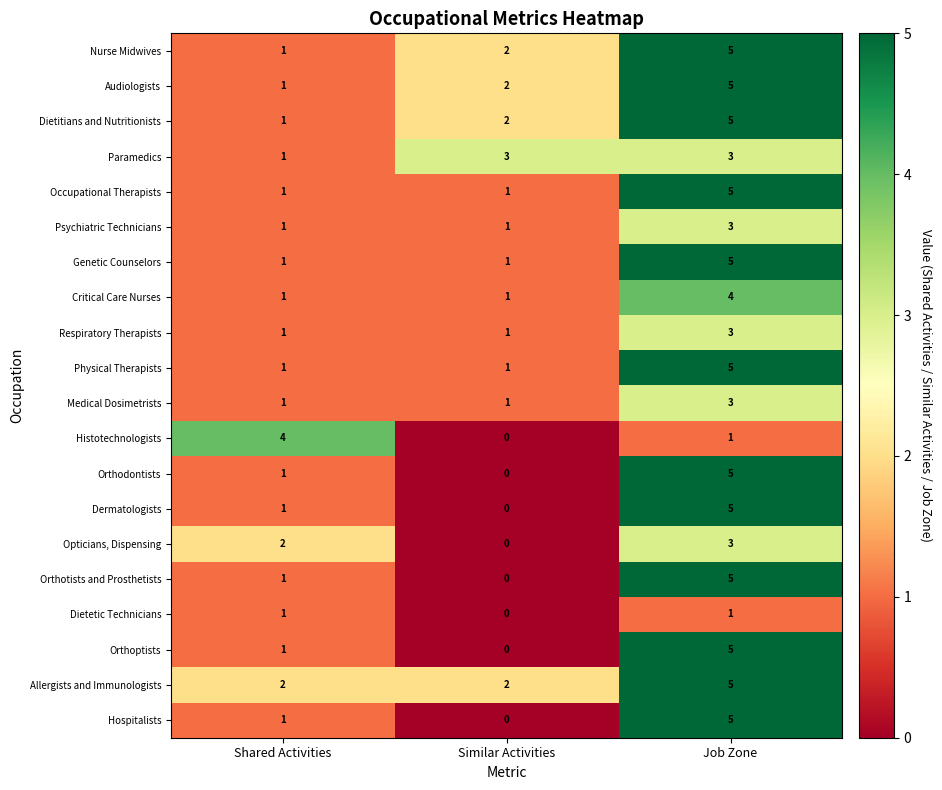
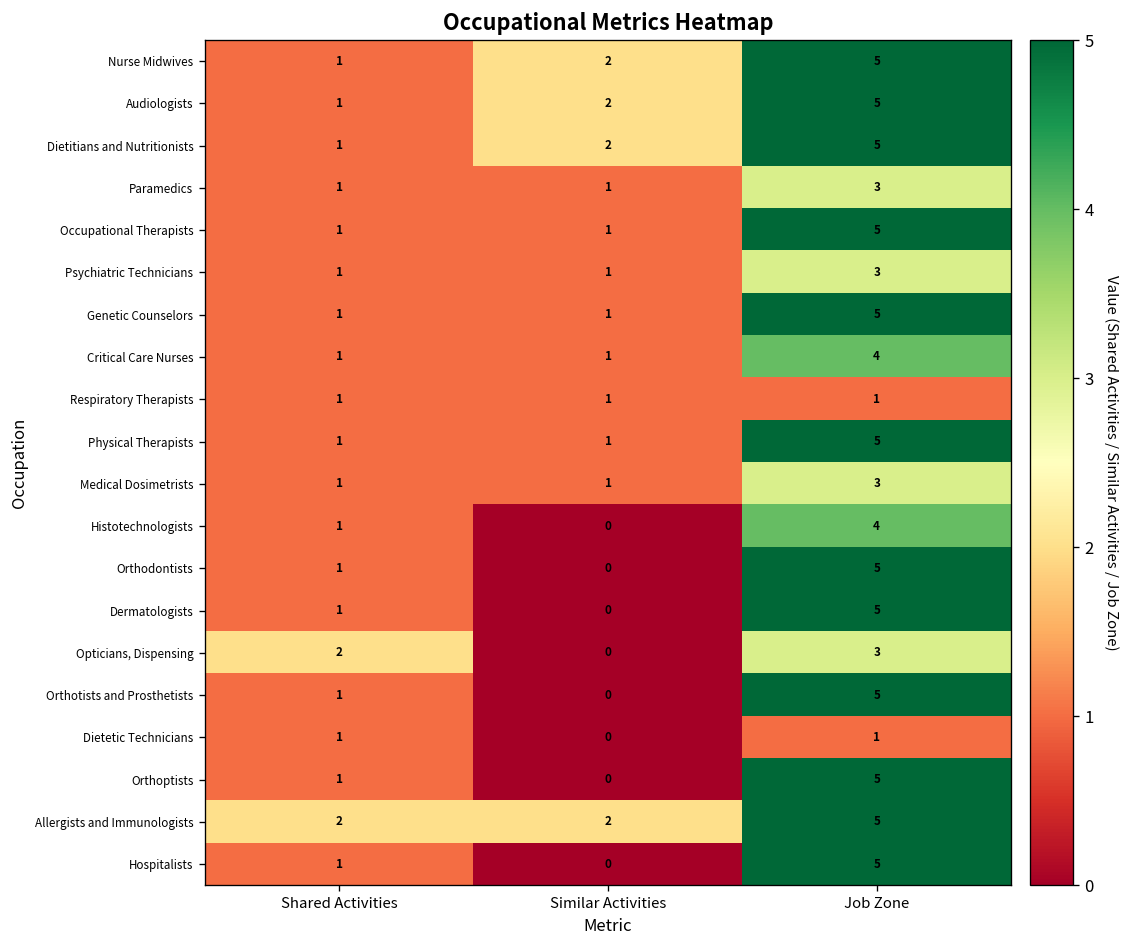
  {
    "Nurse Midwives": {
      "Shared Activities": 1,
      "Similar Activities": 2,
      "Job Zone": 5
    },
    "Audiologists": {
      "Shared Activities": 1,
      "Similar Activities": 2,
      "Job Zone": 5
    },
    "Dietitians and Nutritionists": {
      "Shared Activities": 1,
      "Similar Activities": 2,
      "Job Zone": 5
    },
    "Paramedics": {
      "Shared Activities": 1,
-     "Similar Activities": 3,
+     "Similar Activities": 1,
      "Job Zone": 3
    },
    "Occupational Therapists": {
      "Shared Activities": 1,
      "Similar Activities": 1,
      "Job Zone": 5
    },
    "Psychiatric Technicians": {
      "Shared Activities": 1,
      "Similar Activities": 1,
      "Job Zone": 3
    },
    "Genetic Counselors": {
      "Shared Activities": 1,
      "Similar Activities": 1,
      "Job Zone": 5
    },
    "Critical Care Nurses": {
      "Shared Activities": 1,
      "Similar Activities": 1,
      "Job Zone": 4
    },
    "Respiratory Therapists": {
      "Shared Activities": 1,
      "Similar Activities": 1,
-     "Job Zone": 3
+     "Job Zone": 1
    },
    "Physical Therapists": {
      "Shared Activities": 1,
      "Similar Activities": 1,
      "Job Zone": 5
    },
    "Medical Dosimetrists": {
      "Shared Activities": 1,
      "Similar Activities": 1,
      "Job Zone": 3
    },
    "Histotechnologists": {
-     "Shared Activities": 4,
+     "Shared Activities": 1,
      "Similar Activities": 0,
-     "Job Zone": 1
+     "Job Zone": 4
    },
    "Orthodontists": {
      "Shared Activities": 1,
      "Similar Activities": 0,
      "Job Zone": 5
    },
    "Dermatologists": {
      "Shared Activities": 1,
      "Similar Activities": 0,
      "Job Zone": 5
    },
    "Opticians, Dispensing": {
      "Shared Activities": 2,
      "Similar Activities": 0,
      "Job Zone": 3
    },
    "Orthotists and Prosthetists": {
      "Shared Activities": 1,
      "Similar Activities": 0,
      "Job Zone": 5
    },
    "Dietetic Technicians": {
      "Shared Activities": 1,
      "Similar Activities": 0,
      "Job Zone": 1
    },
    "Orthoptists": {
      "Shared Activities": 1,
      "Similar Activities": 0,
      "Job Zone": 5
    },
    "Allergists and Immunologists": {
      "Shared Activities": 2,
      "Similar Activities": 2,
      "Job Zone": 5
    },
    "Hospitalists": {
      "Shared Activities": 1,
      "Similar Activities": 0,
      "Job Zone": 5
    }
  }
